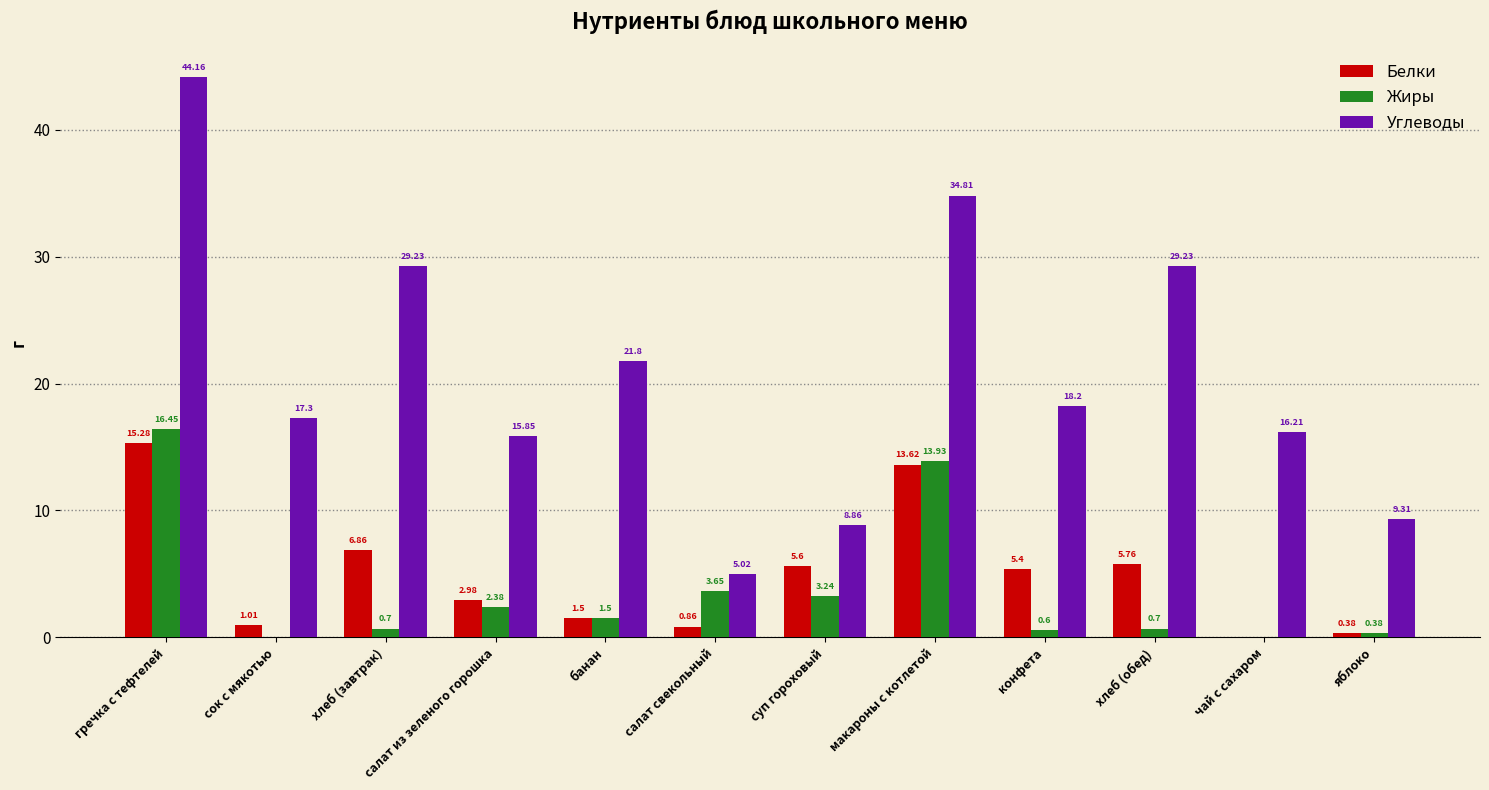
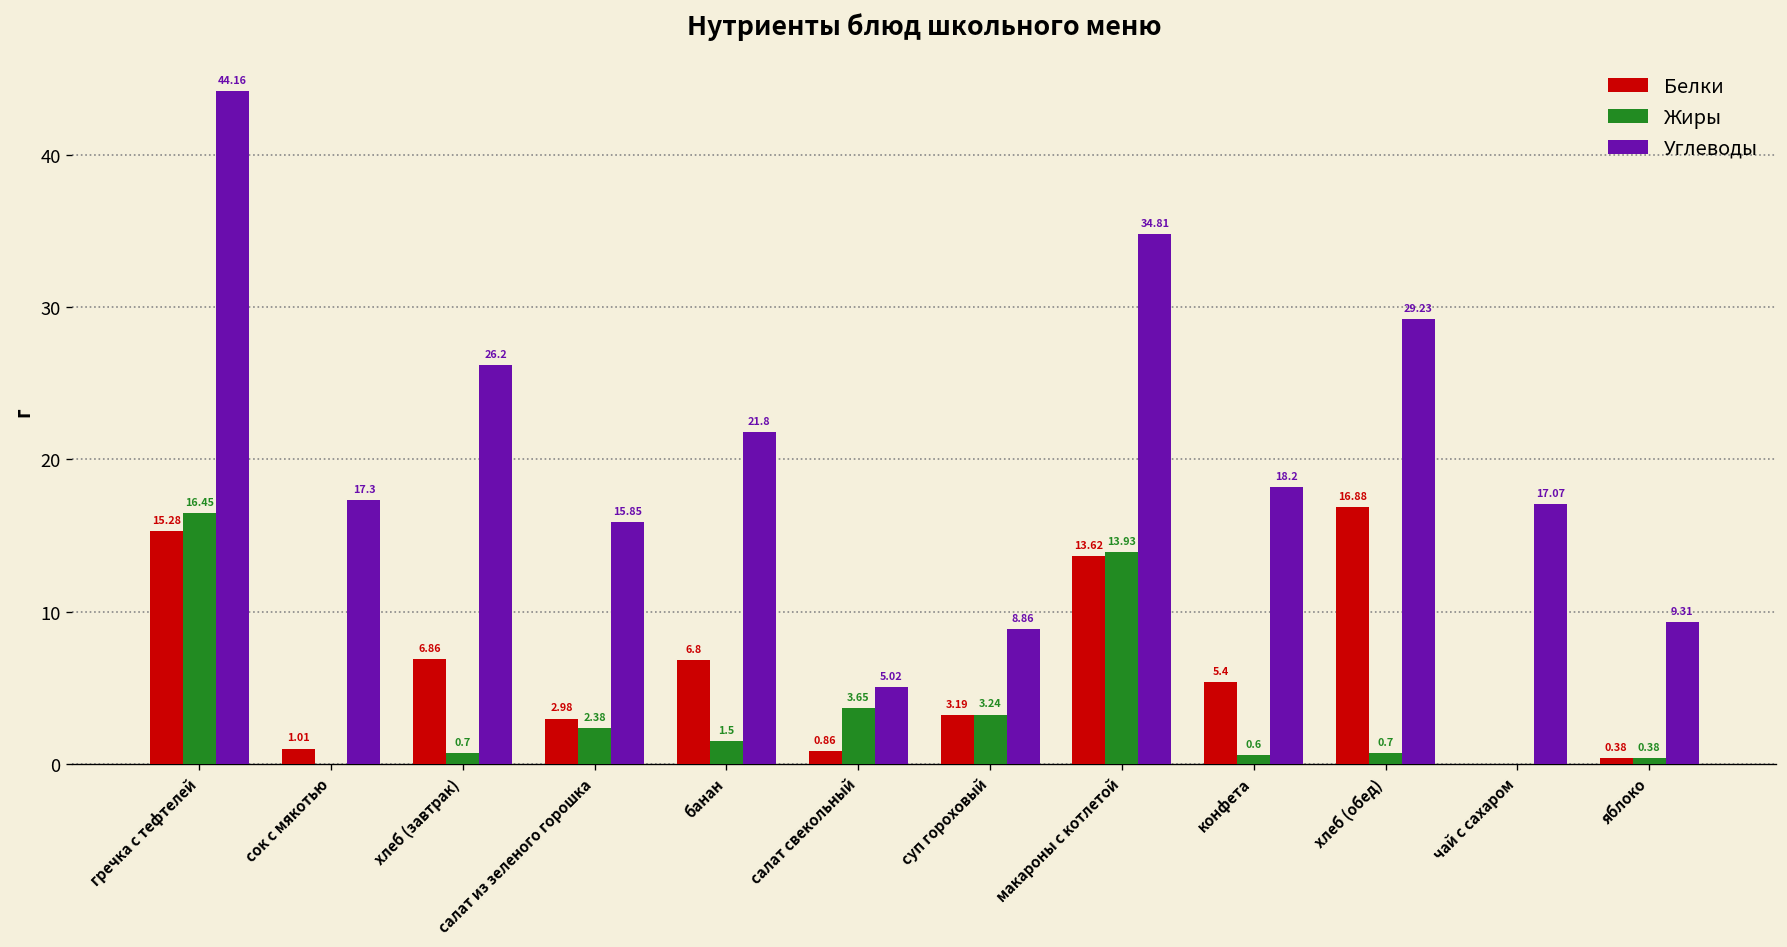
  {
    "Белки": {
      "гречка с тефтелей": 15.28,
      "сок с мякотью": 1.01,
      "хлеб (завтрак)": 6.86,
      "салат из зеленого горошка": 2.98,
-     "банан": 1.5,
+     "банан": 6.8,
      "салат свекольный": 0.86,
-     "суп гороховый": 5.6,
+     "суп гороховый": 3.19,
      "макароны с котлетой": 13.62,
      "конфета": 5.4,
-     "хлеб (обед)": 5.76,
+     "хлеб (обед)": 16.88,
      "яблоко": 0.38
    },
    "Жиры": {
      "гречка с тефтелей": 16.45,
      "хлеб (завтрак)": 0.7,
      "салат из зеленого горошка": 2.38,
      "банан": 1.5,
      "салат свекольный": 3.65,
      "суп гороховый": 3.24,
      "макароны с котлетой": 13.93,
      "конфета": 0.6,
      "хлеб (обед)": 0.7,
      "яблоко": 0.38
    },
    "Углеводы": {
      "гречка с тефтелей": 44.16,
      "сок с мякотью": 17.3,
-     "хлеб (завтрак)": 29.23,
+     "хлеб (завтрак)": 26.2,
      "салат из зеленого горошка": 15.85,
      "банан": 21.8,
      "салат свекольный": 5.02,
      "суп гороховый": 8.86,
      "макароны с котлетой": 34.81,
      "конфета": 18.2,
      "хлеб (обед)": 29.23,
-     "чай с сахаром": 16.21,
+     "чай с сахаром": 17.07,
      "яблоко": 9.31
    }
  }
